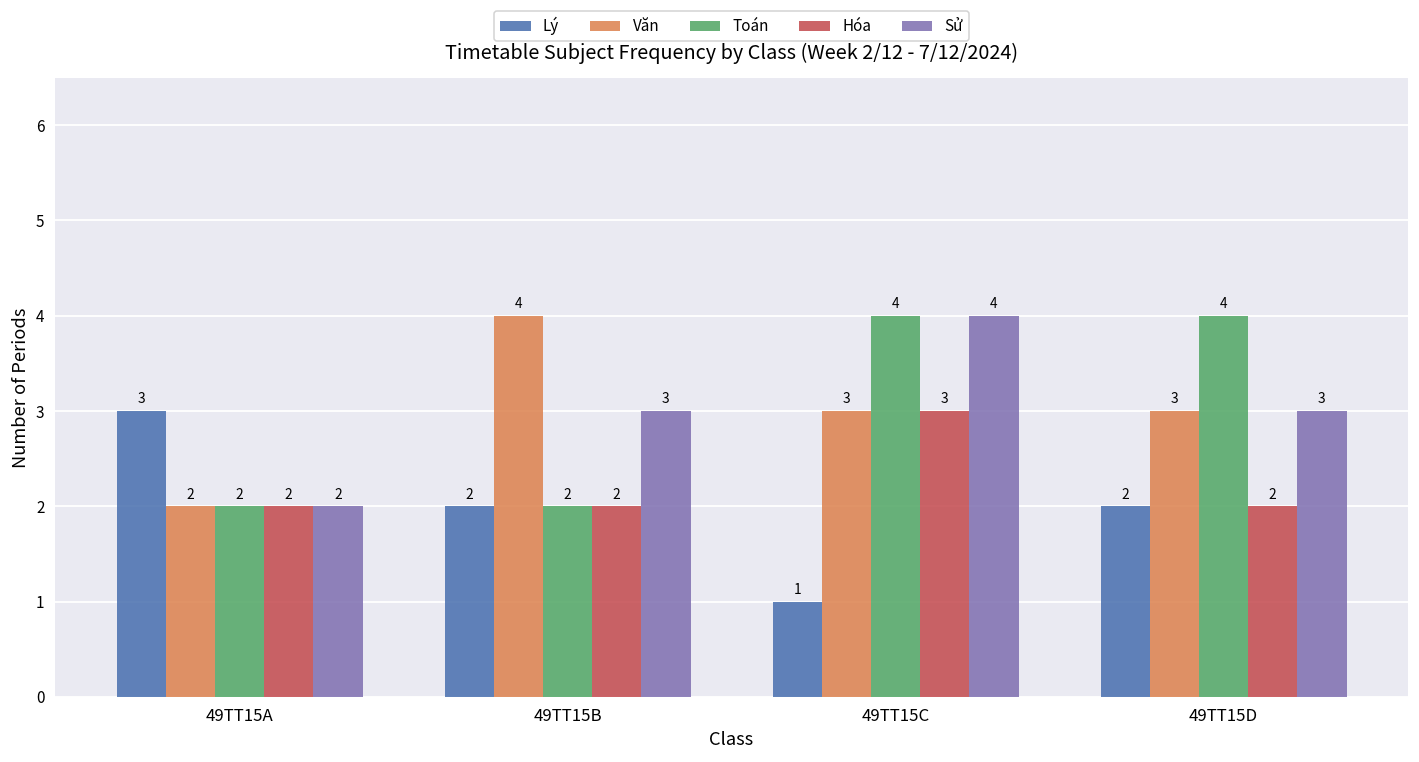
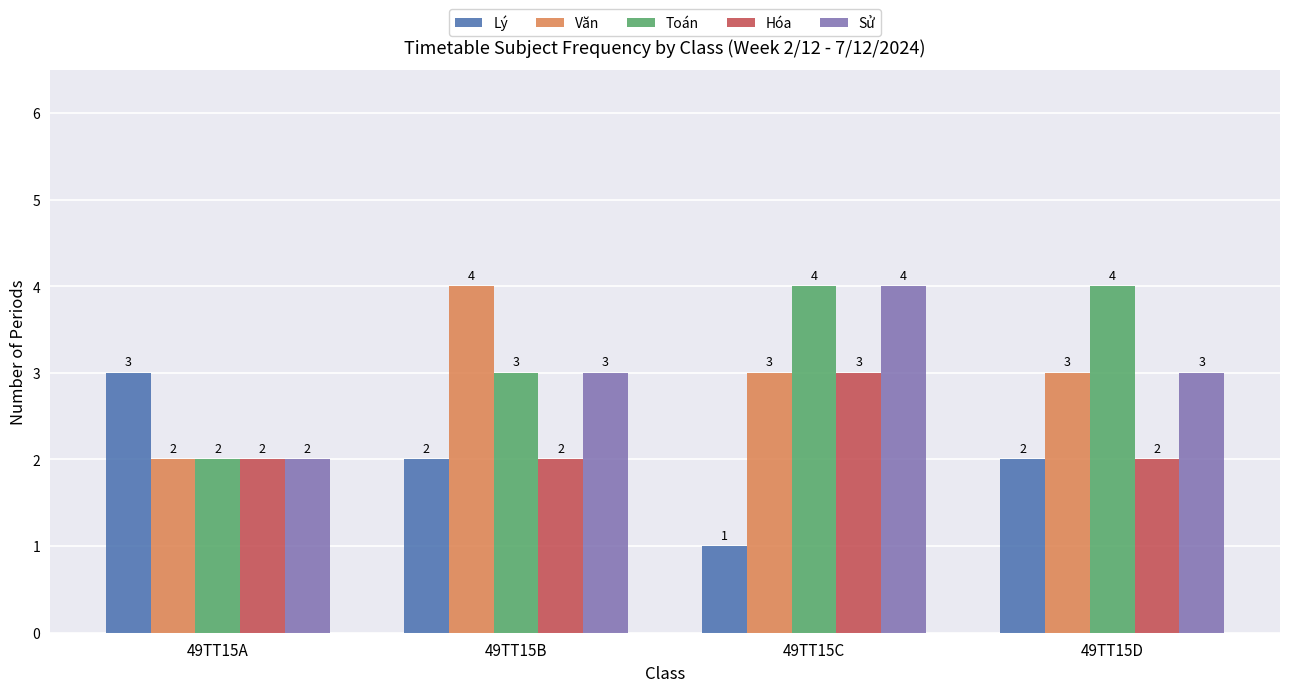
  {
    "Toán": {
      "49TT15A": 2,
-     "49TT15B": 2,
+     "49TT15B": 3,
      "49TT15C": 4,
      "49TT15D": 4
    }
  }
